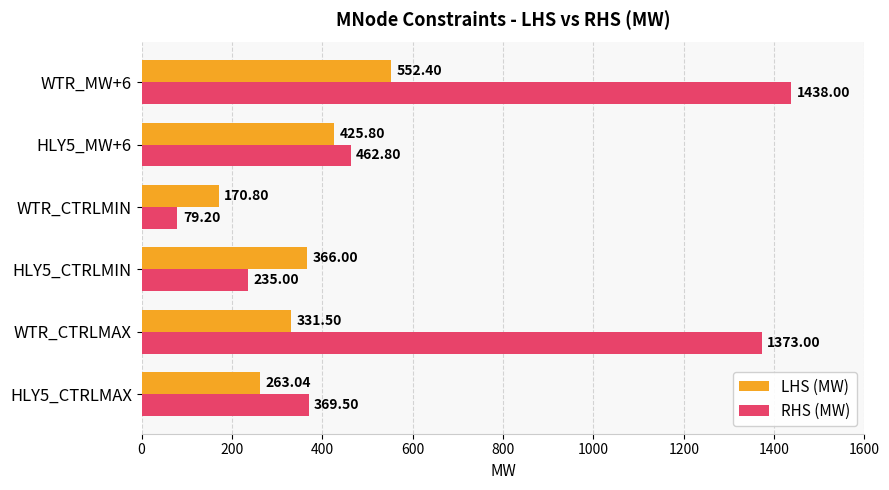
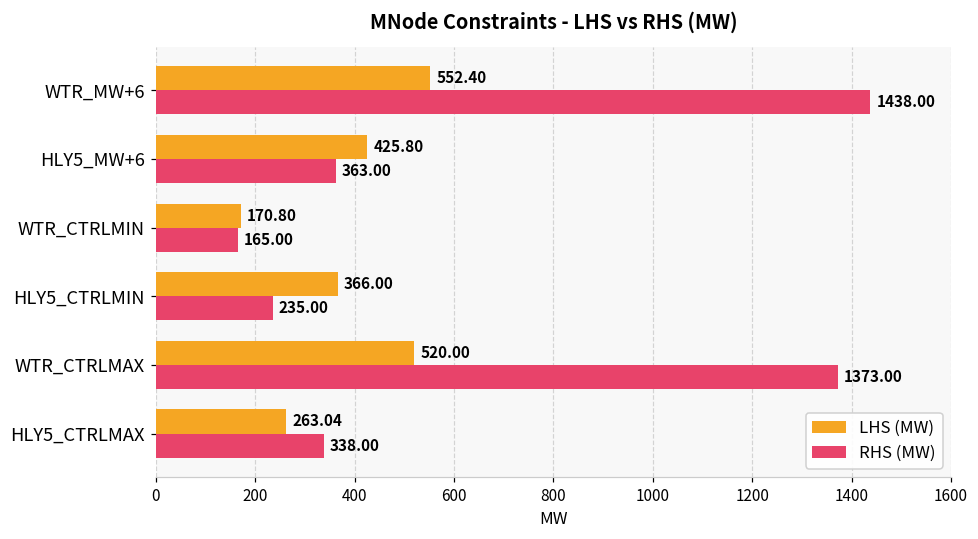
  {
    "LHS (MW)": {
      "WTR_MW+6": 552.40,
      "HLY5_MW+6": 425.80,
      "WTR_CTRLMIN": 170.80,
      "HLY5_CTRLMIN": 366.00,
-     "WTR_CTRLMAX": 331.50,
+     "WTR_CTRLMAX": 520.00,
      "HLY5_CTRLMAX": 263.04
    },
    "RHS (MW)": {
      "WTR_MW+6": 1438.00,
-     "HLY5_MW+6": 462.80,
-     "WTR_CTRLMIN": 79.20,
+     "HLY5_MW+6": 363.00,
+     "WTR_CTRLMIN": 165.00,
      "HLY5_CTRLMIN": 235.00,
      "WTR_CTRLMAX": 1373.00,
-     "HLY5_CTRLMAX": 369.50
+     "HLY5_CTRLMAX": 338.00
    }
  }
